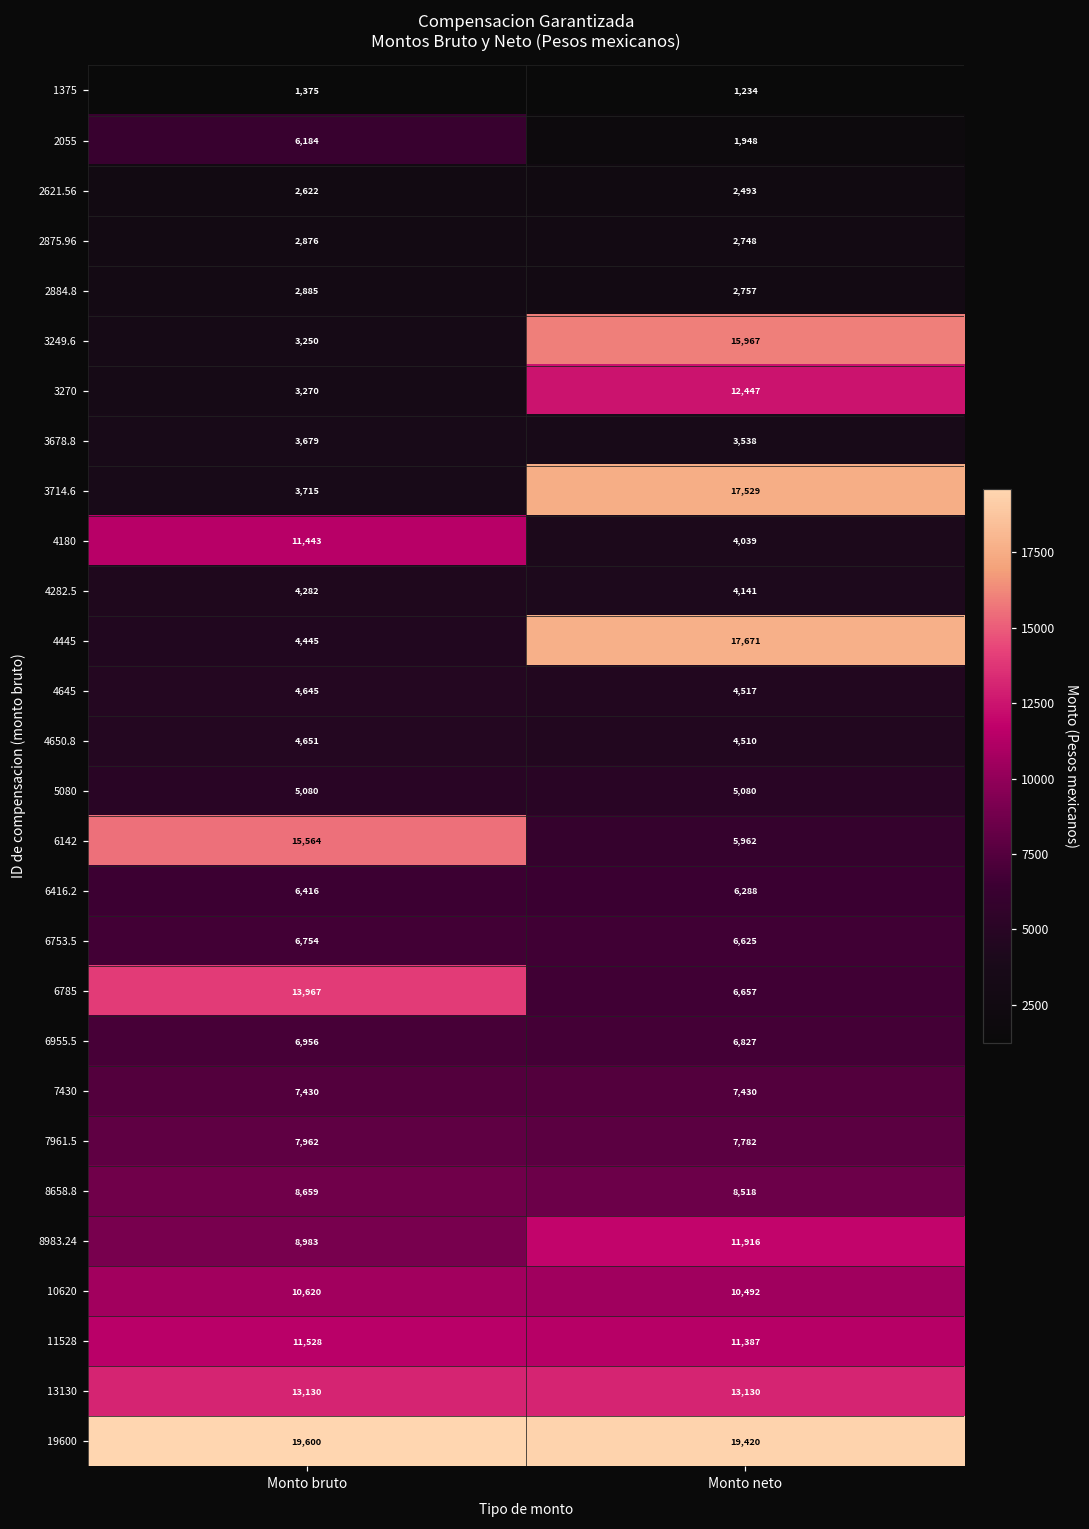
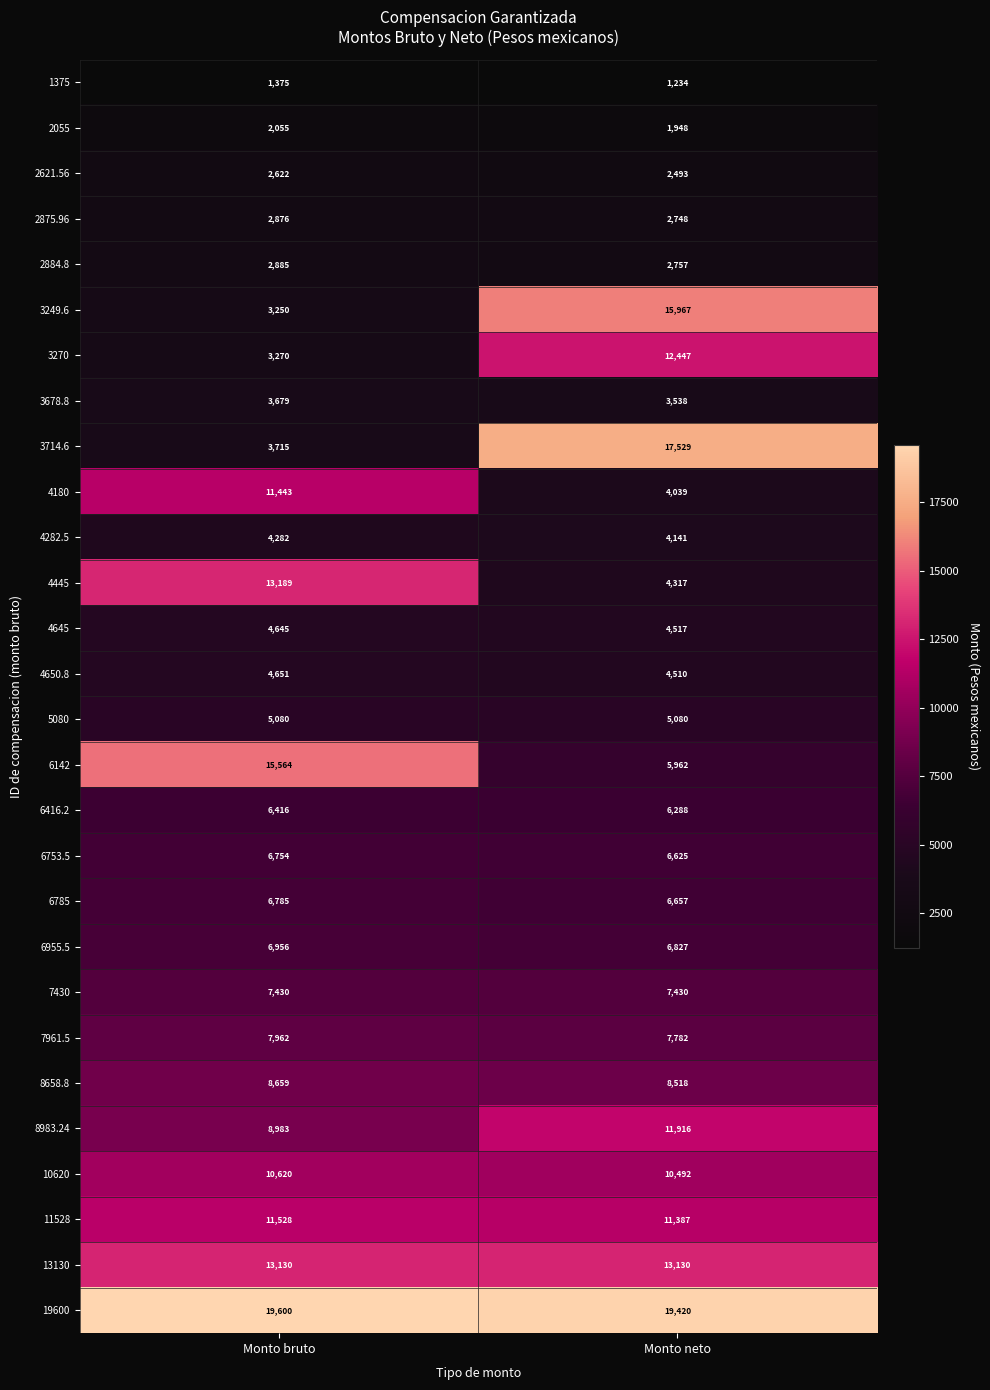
  {
    "1375": {
      "Monto bruto": "1,375",
      "Monto neto": "1,234"
    },
    "2055": {
-     "Monto bruto": "6,184",
+     "Monto bruto": "2,055",
      "Monto neto": "1,948"
    },
    "2621.56": {
      "Monto bruto": "2,622",
      "Monto neto": "2,493"
    },
    "2875.96": {
      "Monto bruto": "2,876",
      "Monto neto": "2,748"
    },
    "2884.8": {
      "Monto bruto": "2,885",
      "Monto neto": "2,757"
    },
    "3249.6": {
      "Monto bruto": "3,250",
      "Monto neto": "15,967"
    },
    "3270": {
      "Monto bruto": "3,270",
      "Monto neto": "12,447"
    },
    "3678.8": {
      "Monto bruto": "3,679",
      "Monto neto": "3,538"
    },
    "3714.6": {
      "Monto bruto": "3,715",
      "Monto neto": "17,529"
    },
    "4180": {
      "Monto bruto": "11,443",
      "Monto neto": "4,039"
    },
    "4282.5": {
      "Monto bruto": "4,282",
      "Monto neto": "4,141"
    },
    "4445": {
-     "Monto bruto": "4,445",
-     "Monto neto": "17,671"
+     "Monto bruto": "13,189",
+     "Monto neto": "4,317"
    },
    "4645": {
      "Monto bruto": "4,645",
      "Monto neto": "4,517"
    },
    "4650.8": {
      "Monto bruto": "4,651",
      "Monto neto": "4,510"
    },
    "5080": {
      "Monto bruto": "5,080",
      "Monto neto": "5,080"
    },
    "6142": {
      "Monto bruto": "15,564",
      "Monto neto": "5,962"
    },
    "6416.2": {
      "Monto bruto": "6,416",
      "Monto neto": "6,288"
    },
    "6753.5": {
      "Monto bruto": "6,754",
      "Monto neto": "6,625"
    },
    "6785": {
-     "Monto bruto": "13,967",
+     "Monto bruto": "6,785",
      "Monto neto": "6,657"
    },
    "6955.5": {
      "Monto bruto": "6,956",
      "Monto neto": "6,827"
    },
    "7430": {
      "Monto bruto": "7,430",
      "Monto neto": "7,430"
    },
    "7961.5": {
      "Monto bruto": "7,962",
      "Monto neto": "7,782"
    },
    "8658.8": {
      "Monto bruto": "8,659",
      "Monto neto": "8,518"
    },
    "8983.24": {
      "Monto bruto": "8,983",
      "Monto neto": "11,916"
    },
    "10620": {
      "Monto bruto": "10,620",
      "Monto neto": "10,492"
    },
    "11528": {
      "Monto bruto": "11,528",
      "Monto neto": "11,387"
    },
    "13130": {
      "Monto bruto": "13,130",
      "Monto neto": "13,130"
    },
    "19600": {
      "Monto bruto": "19,600",
      "Monto neto": "19,420"
    }
  }
